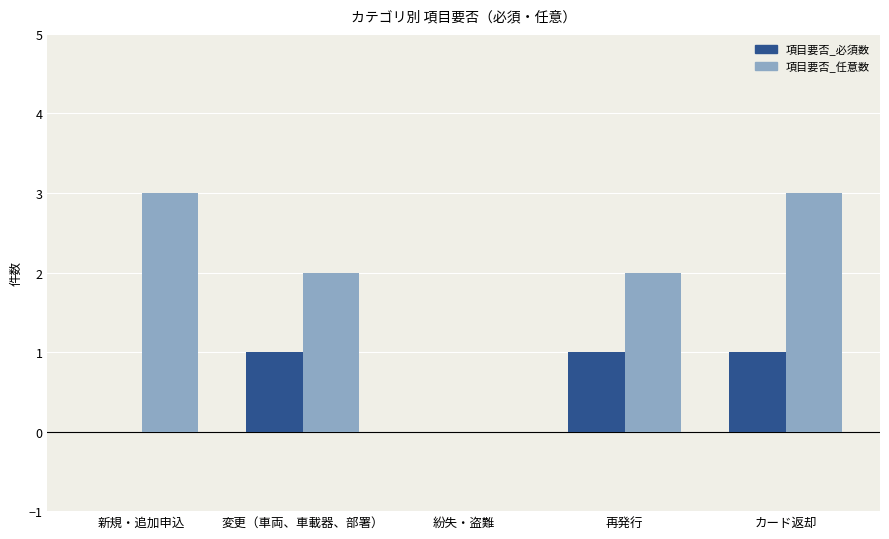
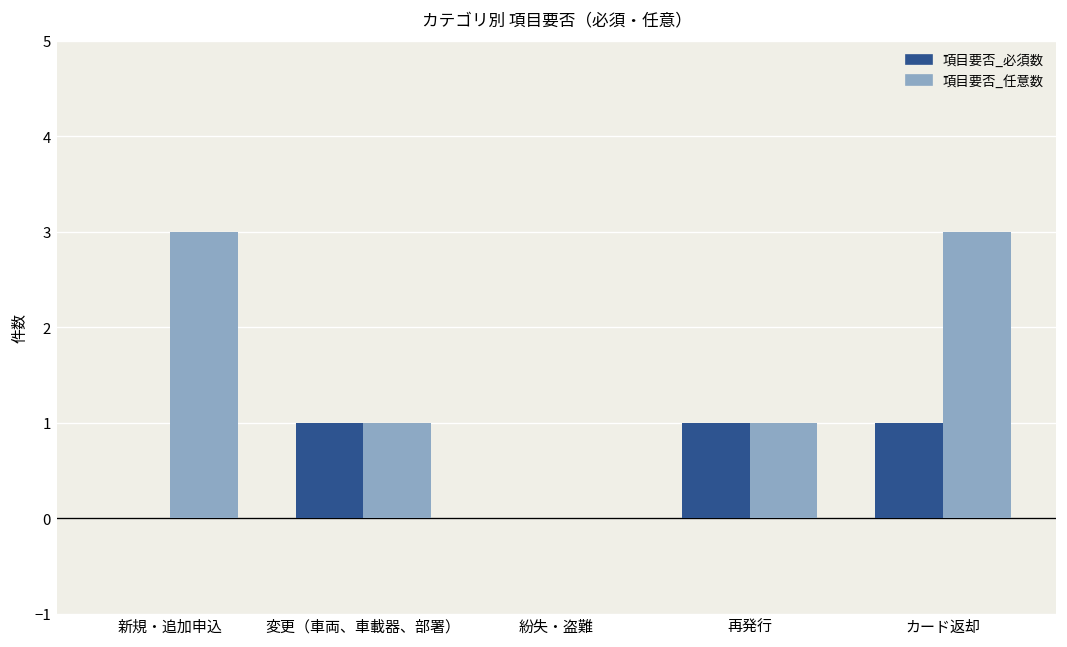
  {
    "項目要否_必須数": {
      "新規・追加申込": 0,
      "変更（車両、車載器、部署）": 1,
      "紛失・盗難": 0,
      "再発行": 1,
      "カード返却": 1
    },
    "項目要否_任意数": {
      "新規・追加申込": 3,
-     "変更（車両、車載器、部署）": 2,
+     "変更（車両、車載器、部署）": 1,
      "紛失・盗難": 0,
-     "再発行": 2,
+     "再発行": 1,
      "カード返却": 3
    }
  }
